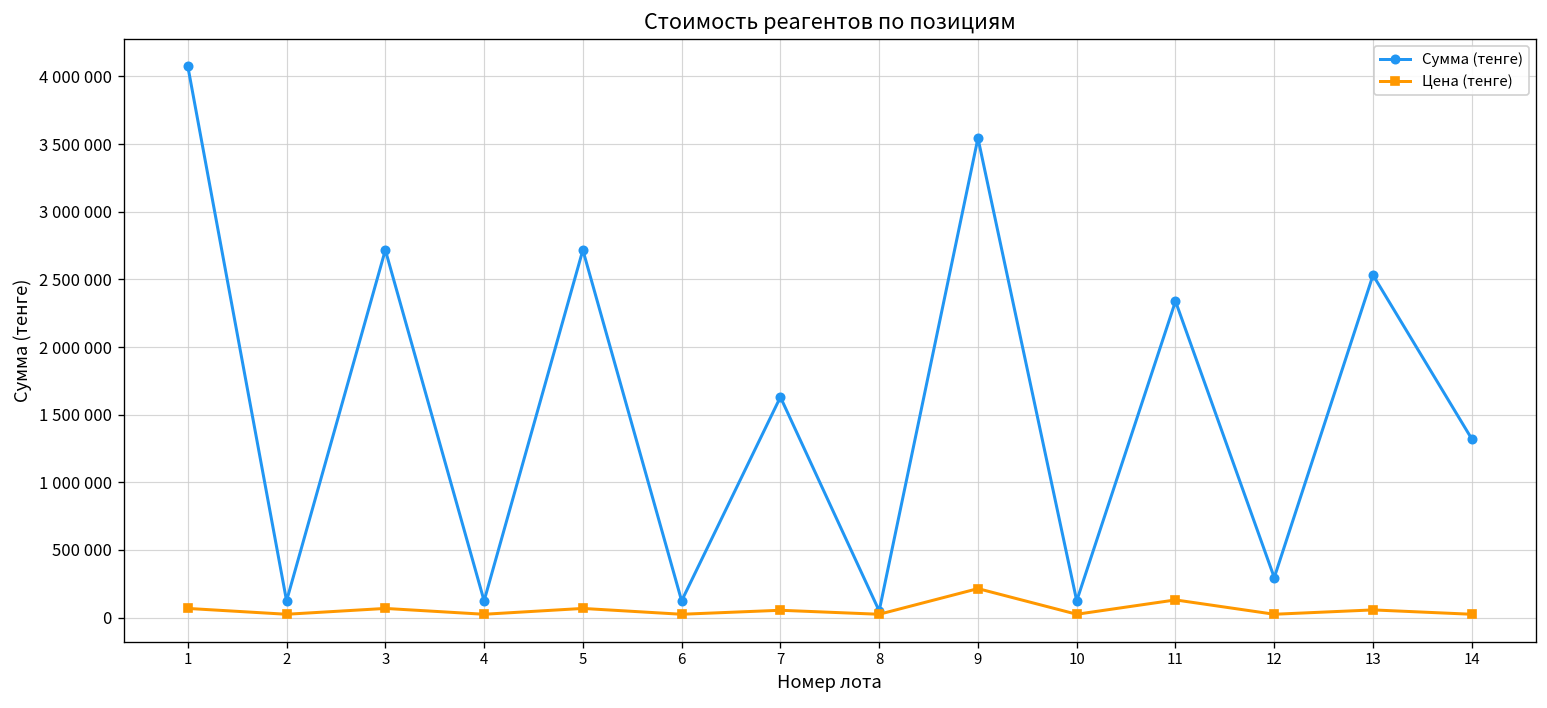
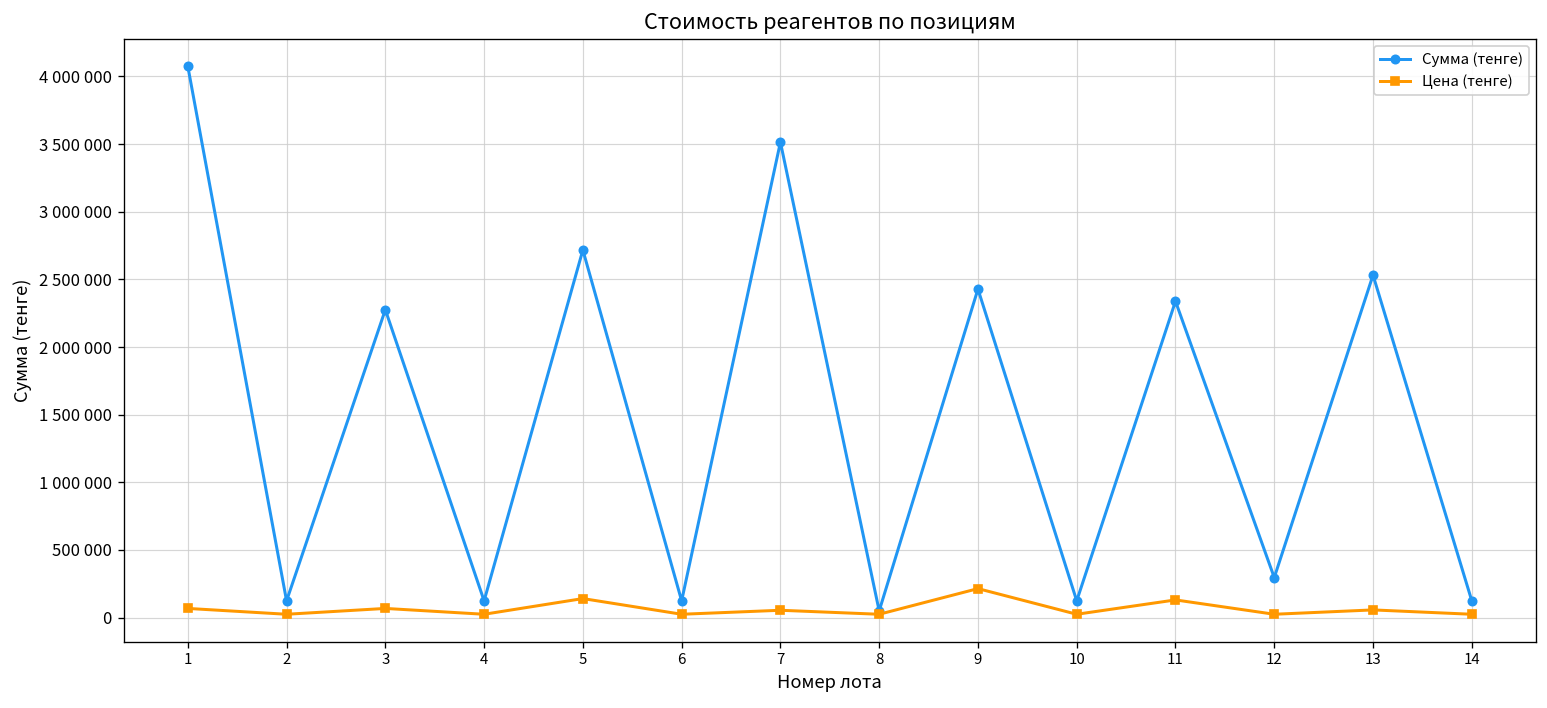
  {
    "Сумма (тенге)": {
      "1": 4080000,
      "2": 120000,
-     "3": 2720000,
+     "3": 2280000,
      "4": 120000,
      "5": 2720000,
      "6": 120000,
-     "7": 1630000,
+     "7": 3510000,
      "8": 50000,
-     "9": 3540000,
+     "9": 2430000,
      "10": 120000,
      "11": 2340000,
      "12": 300000,
      "13": 2530000,
-     "14": 1320000
+     "14": 120000
    },
    "Цена (тенге)": {
      "1": 70000,
      "2": 20000,
      "3": 70000,
      "4": 20000,
-     "5": 70000,
+     "5": 140000,
      "6": 20000,
      "7": 50000,
      "8": 20000,
      "9": 210000,
      "10": 20000,
      "11": 130000,
      "12": 20000,
      "13": 60000,
      "14": 20000
    }
  }
